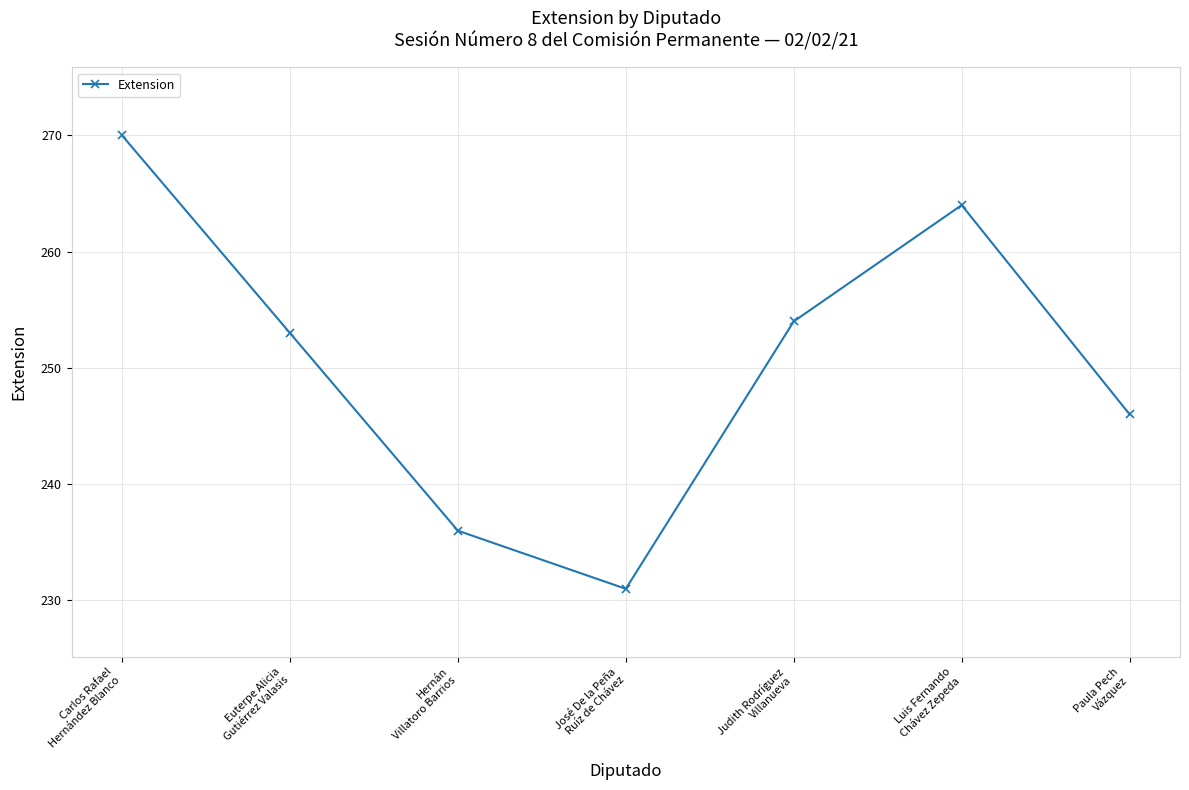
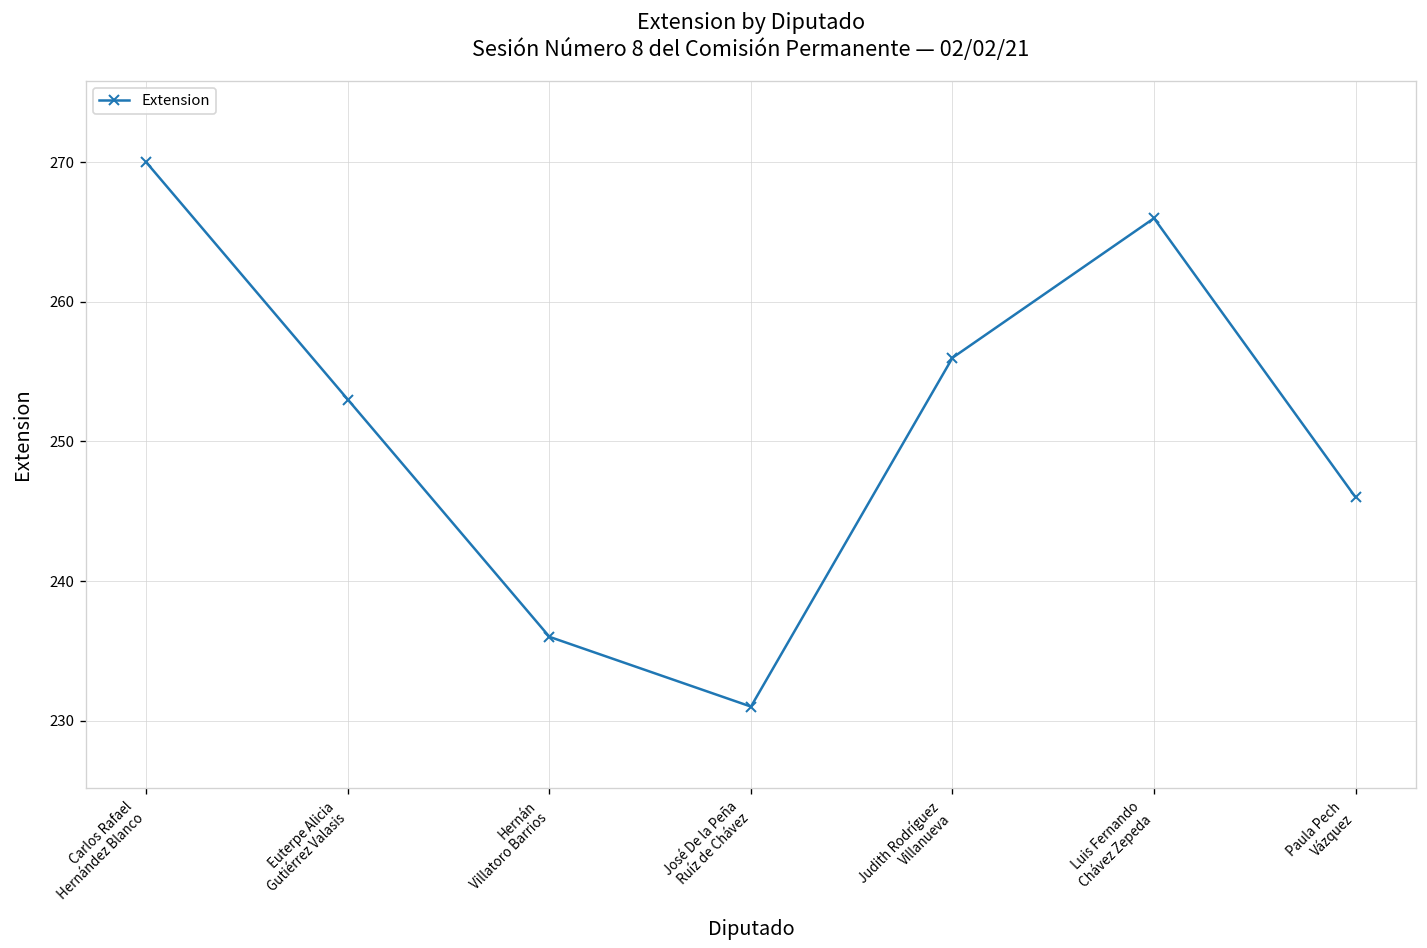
  {
    "Carlos Rafael Hernández Blanco": 270,
    "Euterpe Alicia Gutiérrez Valasis": 253,
    "Hernán Villatoro Barrios": 236,
    "José De la Peña Ruíz de Chávez": 231,
-   "Judith Rodríguez Villanueva": 254,
-   "Luis Fernando Chávez Zepeda": 264,
+   "Judith Rodríguez Villanueva": 256,
+   "Luis Fernando Chávez Zepeda": 266,
    "Paula Pech Vázquez": 246
  }
